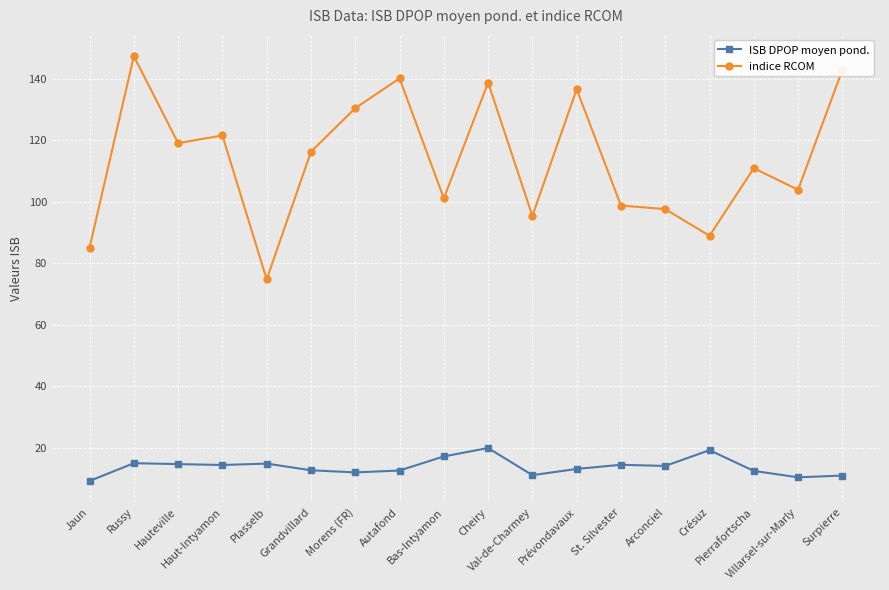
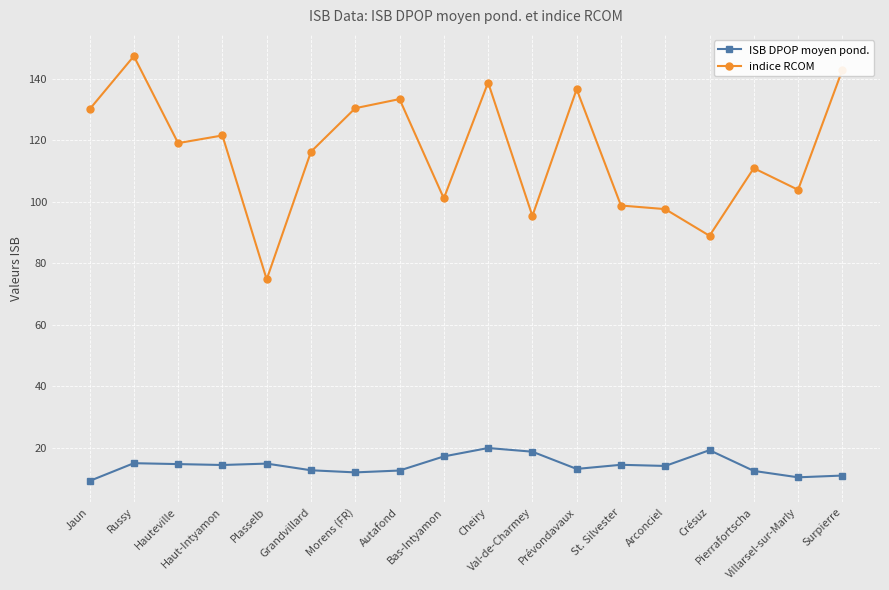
  {
    "ISB DPOP moyen pond.": {
      "Jaun": 9,
      "Russy": 15,
      "Hauteville": 15,
      "Haut-Intyamon": 14,
      "Plasselb": 15,
      "Grandvillard": 13,
      "Morens (FR)": 12,
      "Autafond": 13,
      "Bas-Intyamon": 17,
      "Cheiry": 20,
-     "Val-de-Charmey": 11,
+     "Val-de-Charmey": 19,
      "Prévondavaux": 13,
      "St. Silvester": 15,
      "Arconciel": 14,
      "Crésuz": 19,
      "Pierrafortscha": 13,
      "Villarsel-sur-Marly": 10,
      "Surpierre": 11
    },
    "indice RCOM": {
-     "Jaun": 85,
+     "Jaun": 130,
      "Russy": 147,
      "Hauteville": 119,
      "Haut-Intyamon": 122,
      "Plasselb": 75,
      "Grandvillard": 116,
      "Morens (FR)": 130,
-     "Autafond": 140,
+     "Autafond": 133,
      "Bas-Intyamon": 101,
      "Cheiry": 139,
      "Val-de-Charmey": 95,
      "Prévondavaux": 137,
      "St. Silvester": 99,
      "Arconciel": 98,
      "Crésuz": 89,
      "Pierrafortscha": 111,
      "Villarsel-sur-Marly": 104
    }
  }
